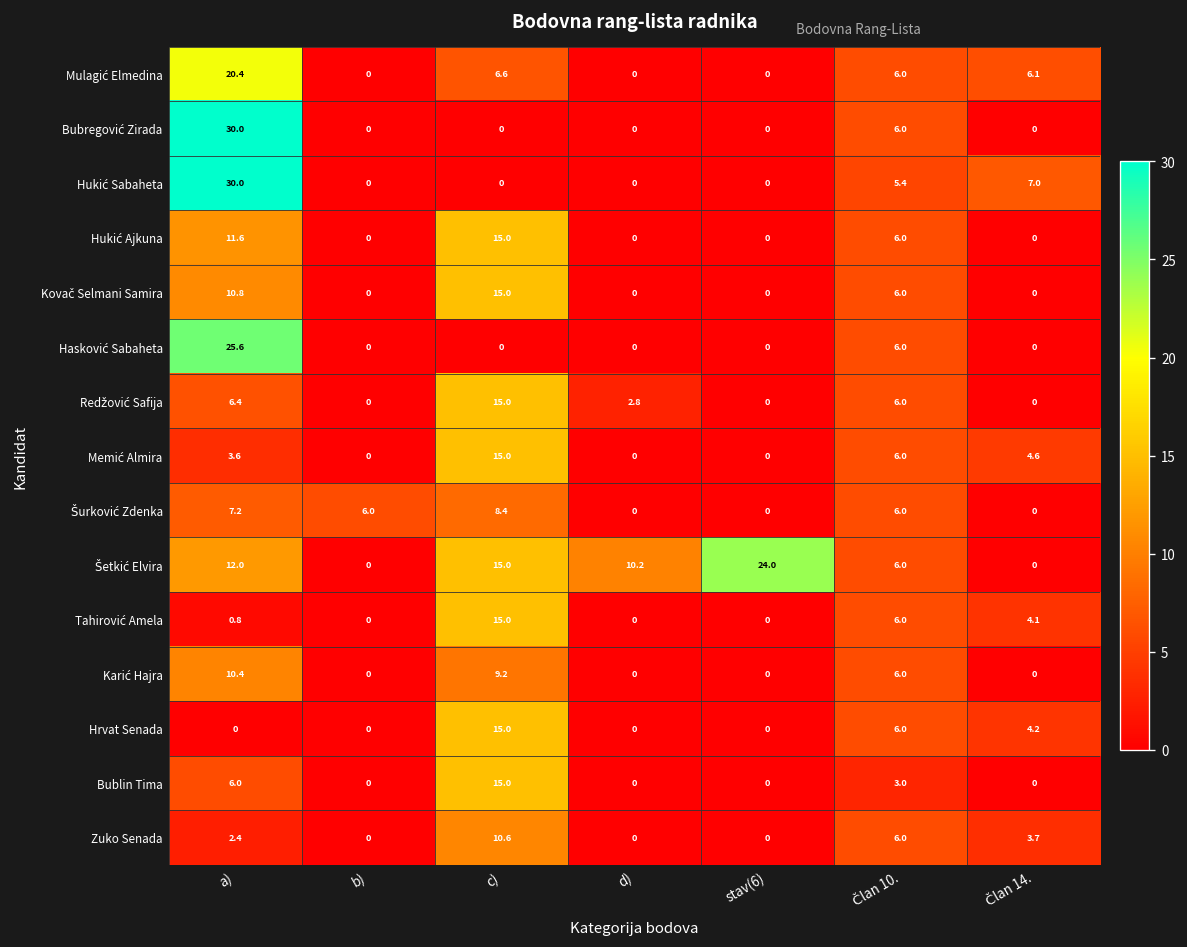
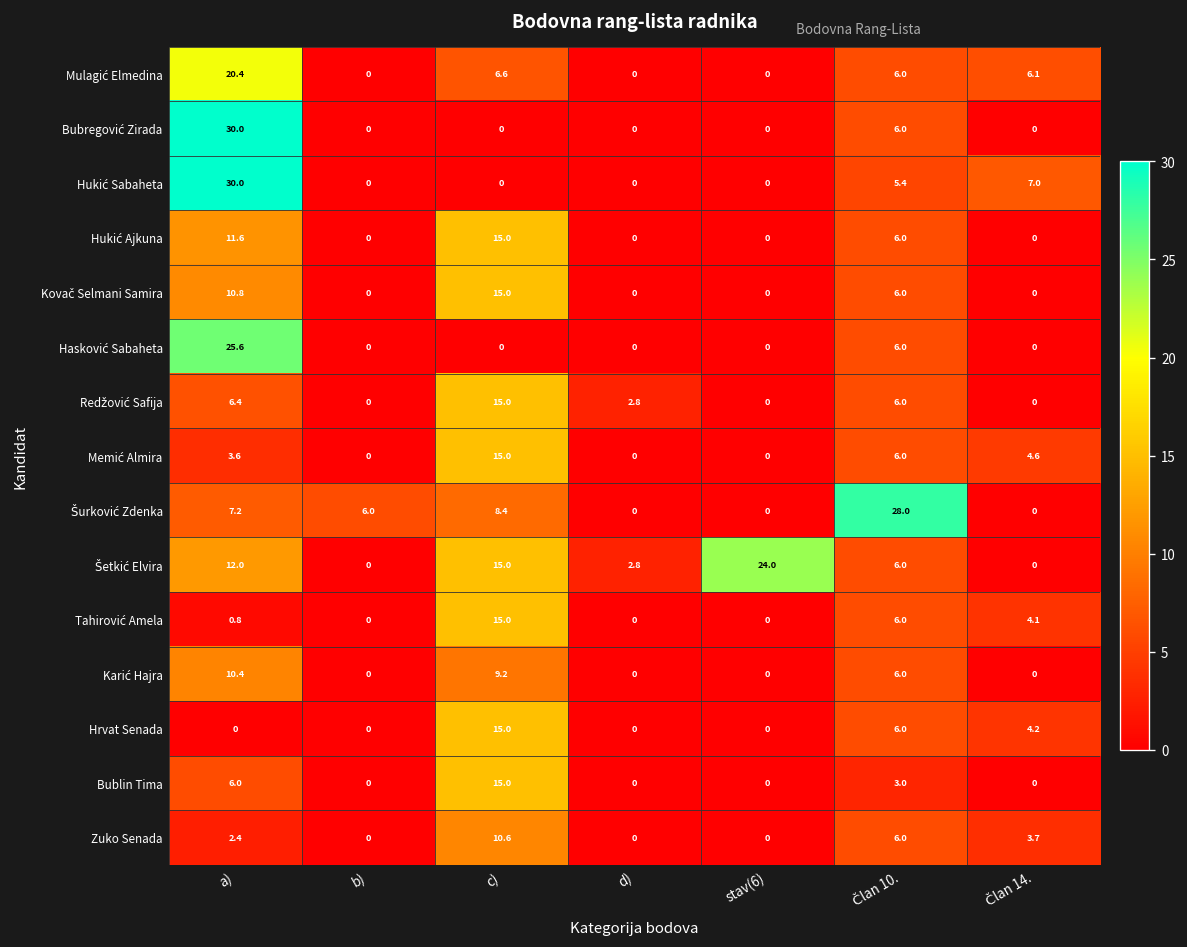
  {
    "Mulagić Elmedina": {
      "a)": 20.4,
      "b)": 0,
      "c)": 6.6,
      "d)": 0,
      "stav(6)": 0,
      "Član 10.": 6.0,
      "Član 14.": 6.1
    },
    "Bubregović Zirada": {
      "a)": 30.0,
      "b)": 0,
      "c)": 0,
      "d)": 0,
      "stav(6)": 0,
      "Član 10.": 6.0,
      "Član 14.": 0
    },
    "Hukić Sabaheta": {
      "a)": 30.0,
      "b)": 0,
      "c)": 0,
      "d)": 0,
      "stav(6)": 0,
      "Član 10.": 5.4,
      "Član 14.": 7.0
    },
    "Hukić Ajkuna": {
      "a)": 11.6,
      "b)": 0,
      "c)": 15.0,
      "d)": 0,
      "stav(6)": 0,
      "Član 10.": 6.0,
      "Član 14.": 0
    },
    "Kovač Selmani Samira": {
      "a)": 10.8,
      "b)": 0,
      "c)": 15.0,
      "d)": 0,
      "stav(6)": 0,
      "Član 10.": 6.0,
      "Član 14.": 0
    },
    "Hasković Sabaheta": {
      "a)": 25.6,
      "b)": 0,
      "c)": 0,
      "d)": 0,
      "stav(6)": 0,
      "Član 10.": 6.0,
      "Član 14.": 0
    },
    "Redžović Safija": {
      "a)": 6.4,
      "b)": 0,
      "c)": 15.0,
      "d)": 2.8,
      "stav(6)": 0,
      "Član 10.": 6.0,
      "Član 14.": 0
    },
    "Memić Almira": {
      "a)": 3.6,
      "b)": 0,
      "c)": 15.0,
      "d)": 0,
      "stav(6)": 0,
      "Član 10.": 6.0,
      "Član 14.": 4.6
    },
    "Šurković Zdenka": {
      "a)": 7.2,
      "b)": 6.0,
      "c)": 8.4,
      "d)": 0,
      "stav(6)": 0,
-     "Član 10.": 6.0,
+     "Član 10.": 28.0,
      "Član 14.": 0
    },
    "Šetkić Elvira": {
      "a)": 12.0,
      "b)": 0,
      "c)": 15.0,
-     "d)": 10.2,
+     "d)": 2.8,
      "stav(6)": 24.0,
      "Član 10.": 6.0,
      "Član 14.": 0
    },
    "Tahirović Amela": {
      "a)": 0.8,
      "b)": 0,
      "c)": 15.0,
      "d)": 0,
      "stav(6)": 0,
      "Član 10.": 6.0,
      "Član 14.": 4.1
    },
    "Karić Hajra": {
      "a)": 10.4,
      "b)": 0,
      "c)": 9.2,
      "d)": 0,
      "stav(6)": 0,
      "Član 10.": 6.0,
      "Član 14.": 0
    },
    "Hrvat Senada": {
      "a)": 0,
      "b)": 0,
      "c)": 15.0,
      "d)": 0,
      "stav(6)": 0,
      "Član 10.": 6.0,
      "Član 14.": 4.2
    },
    "Bublin Tima": {
      "a)": 6.0,
      "b)": 0,
      "c)": 15.0,
      "d)": 0,
      "stav(6)": 0,
      "Član 10.": 3.0,
      "Član 14.": 0
    },
    "Zuko Senada": {
      "a)": 2.4,
      "b)": 0,
      "c)": 10.6,
      "d)": 0,
      "stav(6)": 0,
      "Član 10.": 6.0,
      "Član 14.": 3.7
    }
  }
